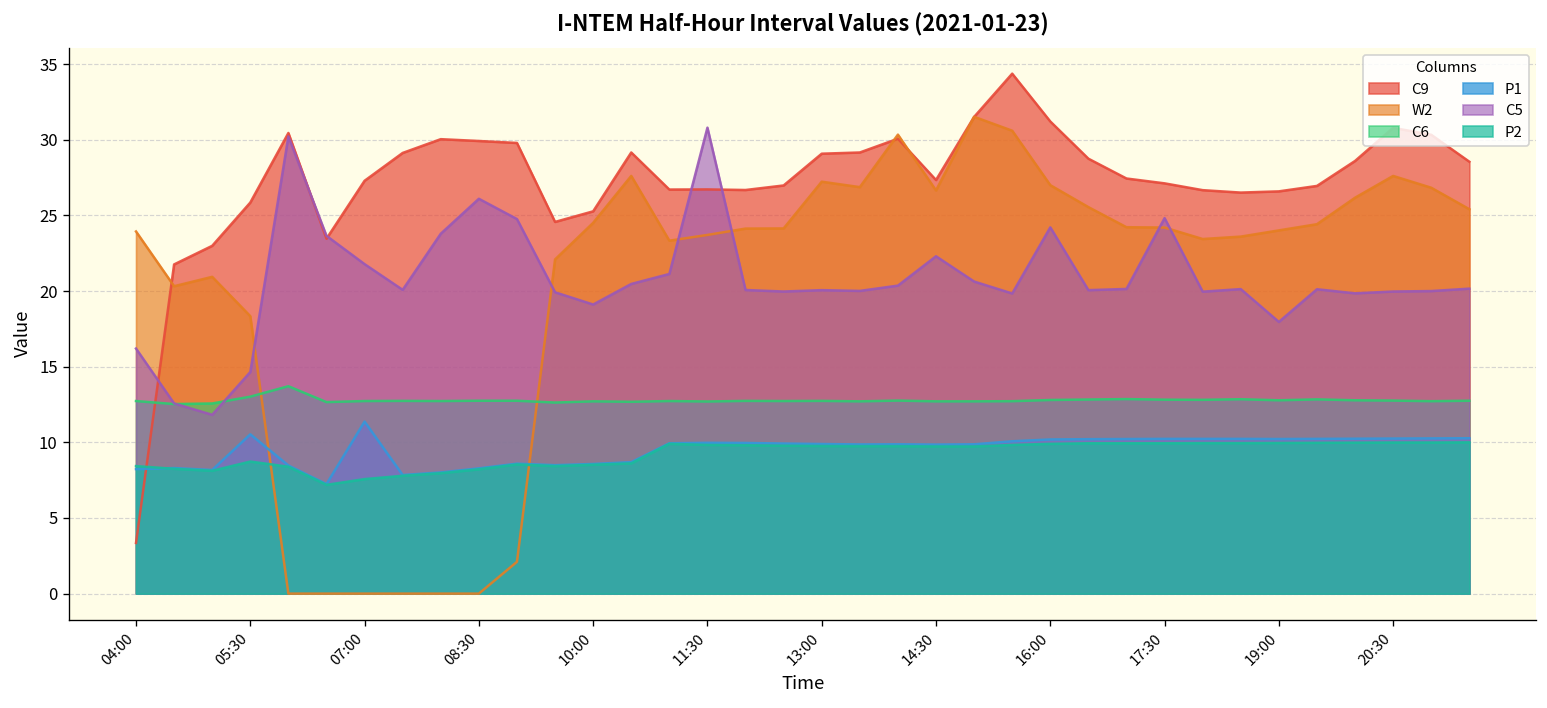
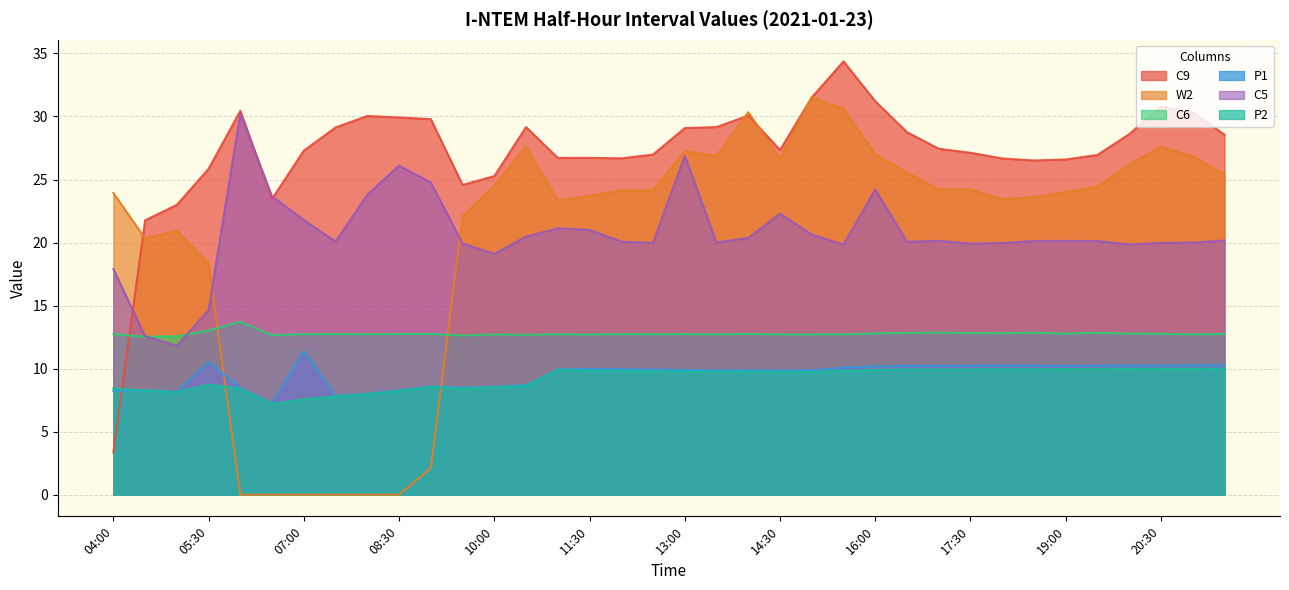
  {
    "P1": {
      "05:30": 10.5,
      "07:00": 11.4,
      "16:00": 10.2,
      "17:30": 10.2,
      "19:00": 10.2,
      "20:30": 10.3
    },
    "C5": {
-     "04:00": 16.2,
+     "04:00": 17.9,
      "05:30": 14.7,
      "07:00": 21.8,
      "08:30": 26.1,
      "10:00": 19.1,
-     "11:30": 30.8,
-     "13:00": 20.1,
+     "11:30": 21.0,
+     "13:00": 26.9,
      "14:30": 22.3,
      "16:00": 24.2,
-     "17:30": 24.8,
-     "19:00": 18.0,
+     "17:30": 19.9,
+     "19:00": 20.1,
      "20:30": 20.0
    }
  }
